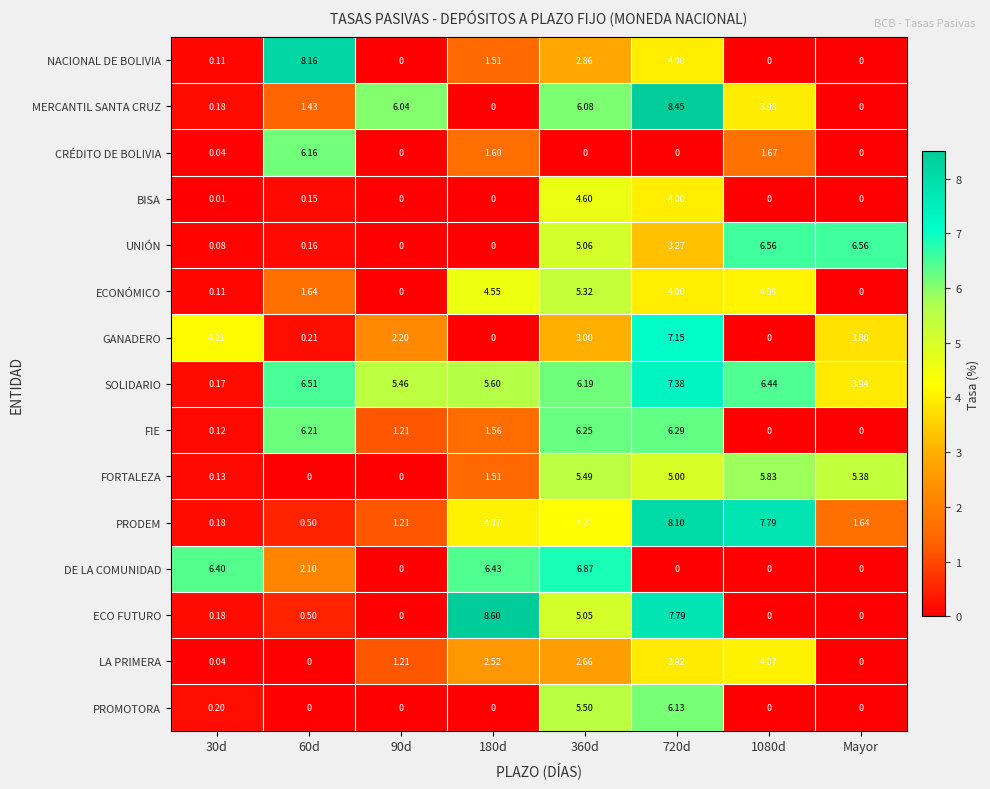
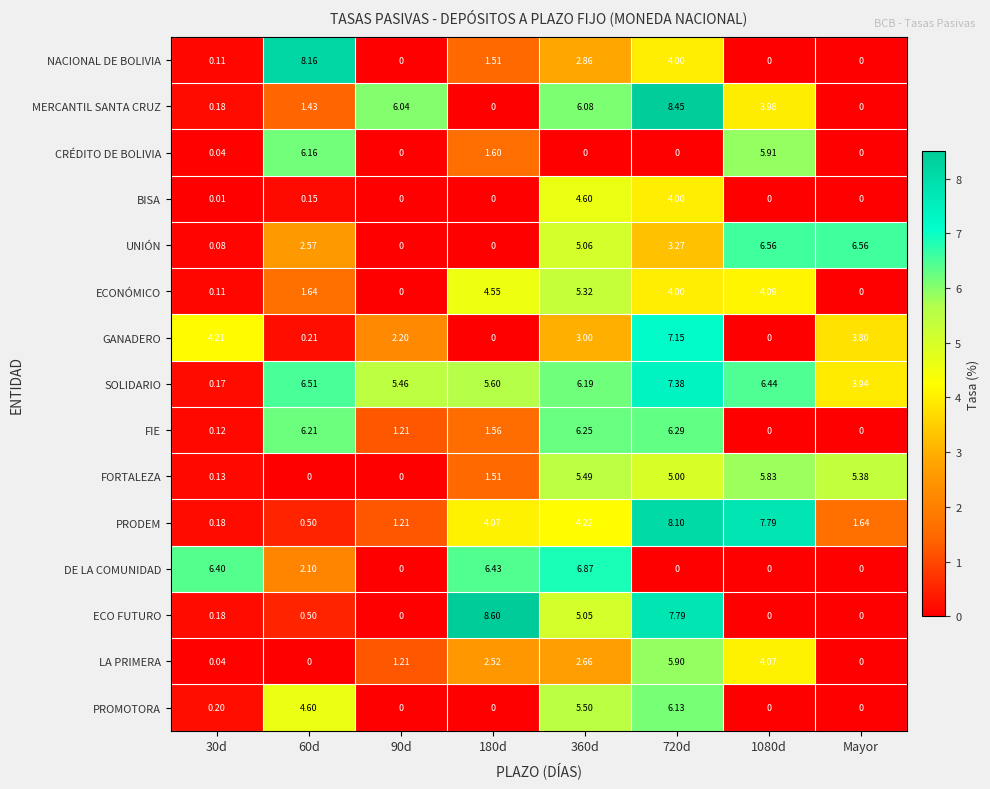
  {
    "NACIONAL DE BOLIVIA": {
      "30d": 0.11,
      "60d": 8.16,
      "90d": 0,
      "180d": 1.51,
      "360d": 2.86,
      "720d": 4.00,
      "1080d": 0,
      "Mayor": 0
    },
    "MERCANTIL SANTA CRUZ": {
      "30d": 0.18,
      "60d": 1.43,
      "90d": 6.04,
      "180d": 0,
      "360d": 6.08,
      "720d": 8.45,
      "1080d": 3.98,
      "Mayor": 0
    },
    "CRÉDITO DE BOLIVIA": {
      "30d": 0.04,
      "60d": 6.16,
      "90d": 0,
      "180d": 1.60,
      "360d": 0,
      "720d": 0,
-     "1080d": 1.67,
+     "1080d": 5.91,
      "Mayor": 0
    },
    "BISA": {
      "30d": 0.01,
      "60d": 0.15,
      "90d": 0,
      "180d": 0,
      "360d": 4.60,
      "720d": 4.00,
      "1080d": 0,
      "Mayor": 0
    },
    "UNIÓN": {
      "30d": 0.08,
-     "60d": 0.16,
+     "60d": 2.57,
      "90d": 0,
      "180d": 0,
      "360d": 5.06,
      "720d": 3.27,
      "1080d": 6.56,
      "Mayor": 6.56
    },
    "ECONÓMICO": {
      "30d": 0.11,
      "60d": 1.64,
      "90d": 0,
      "180d": 4.55,
      "360d": 5.32,
      "720d": 4.00,
      "1080d": 4.09,
      "Mayor": 0
    },
    "GANADERO": {
      "30d": 4.21,
      "60d": 0.21,
      "90d": 2.20,
      "180d": 0,
      "360d": 3.00,
      "720d": 7.15,
      "1080d": 0,
      "Mayor": 3.80
    },
    "SOLIDARIO": {
      "30d": 0.17,
      "60d": 6.51,
      "90d": 5.46,
      "180d": 5.60,
      "360d": 6.19,
      "720d": 7.38,
      "1080d": 6.44,
      "Mayor": 3.94
    },
    "FIE": {
      "30d": 0.12,
      "60d": 6.21,
      "90d": 1.21,
      "180d": 1.56,
      "360d": 6.25,
      "720d": 6.29,
      "1080d": 0,
      "Mayor": 0
    },
    "FORTALEZA": {
      "30d": 0.13,
      "60d": 0,
      "90d": 0,
      "180d": 1.51,
      "360d": 5.49,
      "720d": 5.00,
      "1080d": 5.83,
      "Mayor": 5.38
    },
    "PRODEM": {
      "30d": 0.18,
      "60d": 0.50,
      "90d": 1.21,
      "180d": 4.07,
      "360d": 4.22,
      "720d": 8.10,
      "1080d": 7.79,
      "Mayor": 1.64
    },
    "DE LA COMUNIDAD": {
      "30d": 6.40,
      "60d": 2.10,
      "90d": 0,
      "180d": 6.43,
      "360d": 6.87,
      "720d": 0,
      "1080d": 0,
      "Mayor": 0
    },
    "ECO FUTURO": {
      "30d": 0.18,
      "60d": 0.50,
      "90d": 0,
      "180d": 8.60,
      "360d": 5.05,
      "720d": 7.79,
      "1080d": 0,
      "Mayor": 0
    },
    "LA PRIMERA": {
      "30d": 0.04,
      "60d": 0,
      "90d": 1.21,
      "180d": 2.52,
      "360d": 2.66,
-     "720d": 3.92,
+     "720d": 5.90,
      "1080d": 4.07,
      "Mayor": 0
    },
    "PROMOTORA": {
      "30d": 0.20,
-     "60d": 0,
+     "60d": 4.60,
      "90d": 0,
      "180d": 0,
      "360d": 5.50,
      "720d": 6.13,
      "1080d": 0,
      "Mayor": 0
    }
  }
